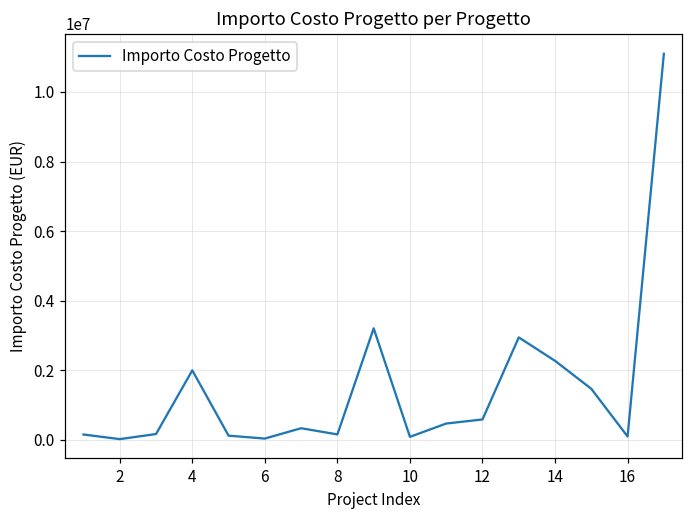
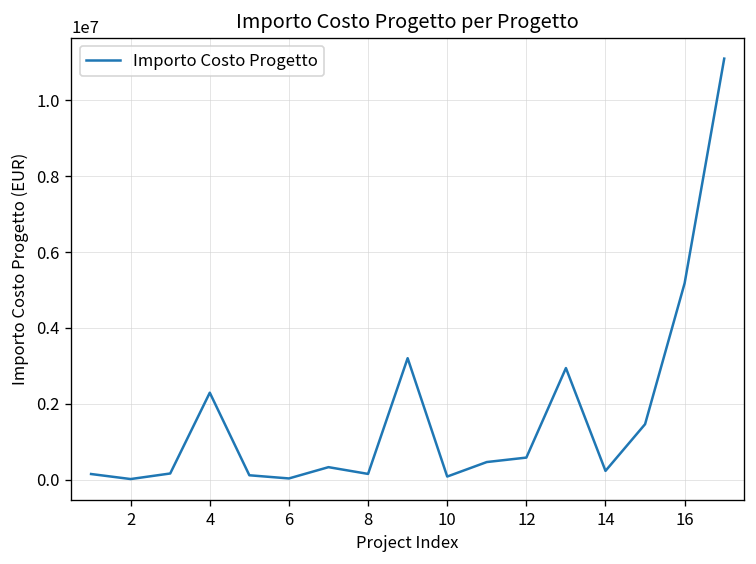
  {
    "2": 0,
-   "4": 2000000,
+   "4": 2300000,
    "6": 0,
    "8": 200000,
    "10": 100000,
    "12": 600000,
-   "14": 2300000,
-   "16": 100000
+   "14": 200000,
+   "16": 5200000
  }
